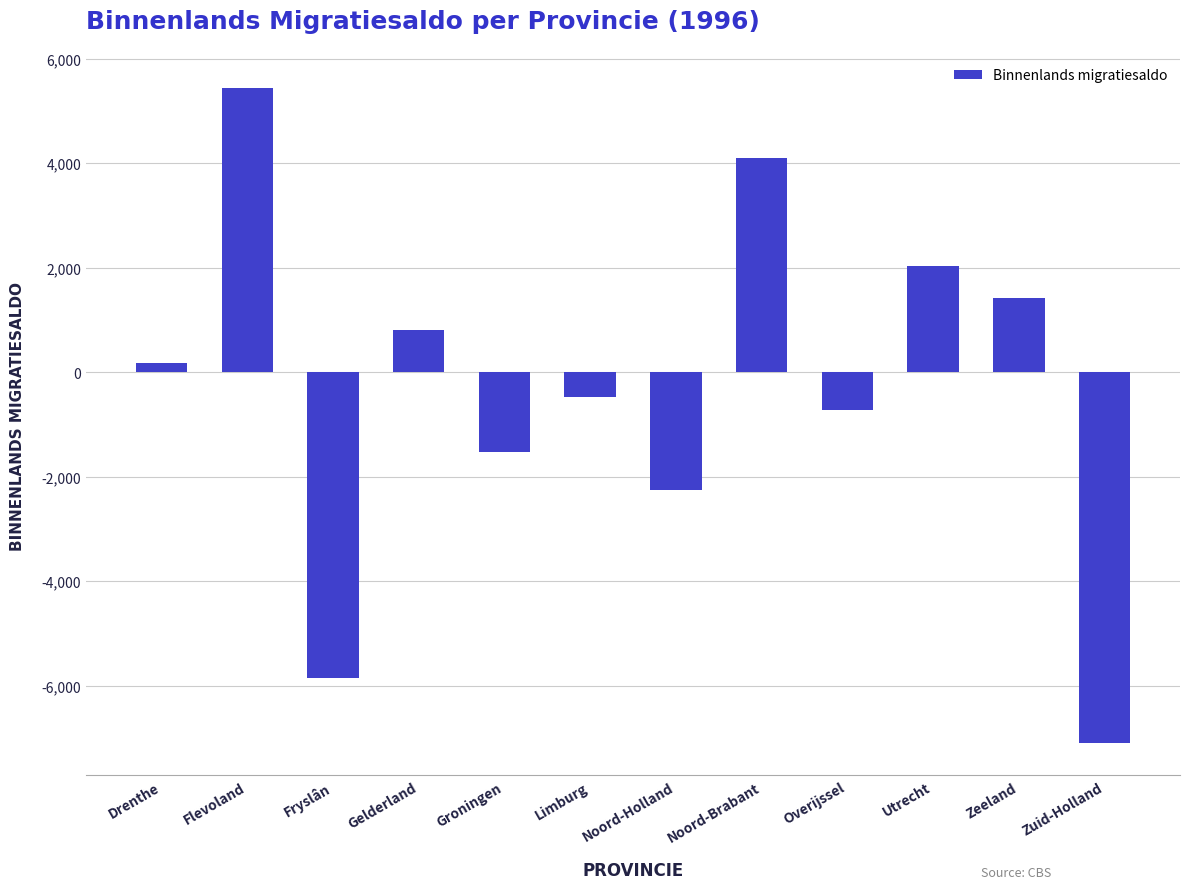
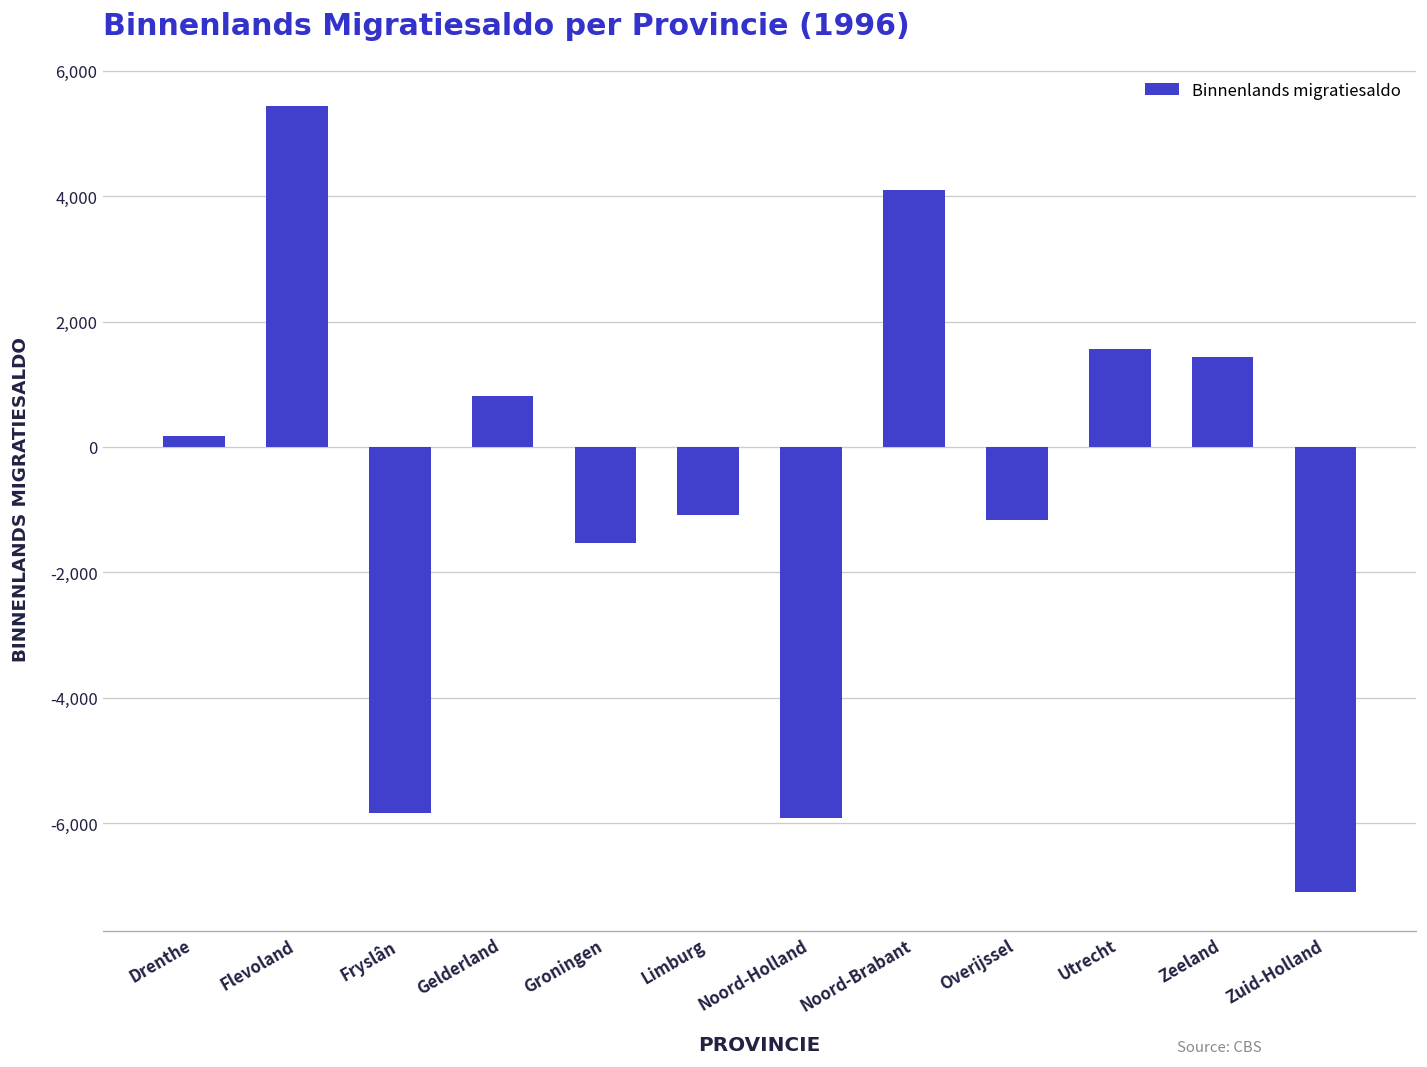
  {
    "Drenthe": "200",
    "Flevoland": "5,400",
    "Fryslân": "-5,800",
    "Gelderland": "800",
    "Groningen": "-1,500",
-   "Limburg": "-500",
-   "Noord-Holland": "-2,300",
+   "Limburg": "-1,100",
+   "Noord-Holland": "-5,900",
    "Noord-Brabant": "4,100",
-   "Overijssel": "-700",
-   "Utrecht": "2,000",
+   "Overijssel": "-1,200",
+   "Utrecht": "1,600",
    "Zeeland": "1,400",
    "Zuid-Holland": "-7,100"
  }
